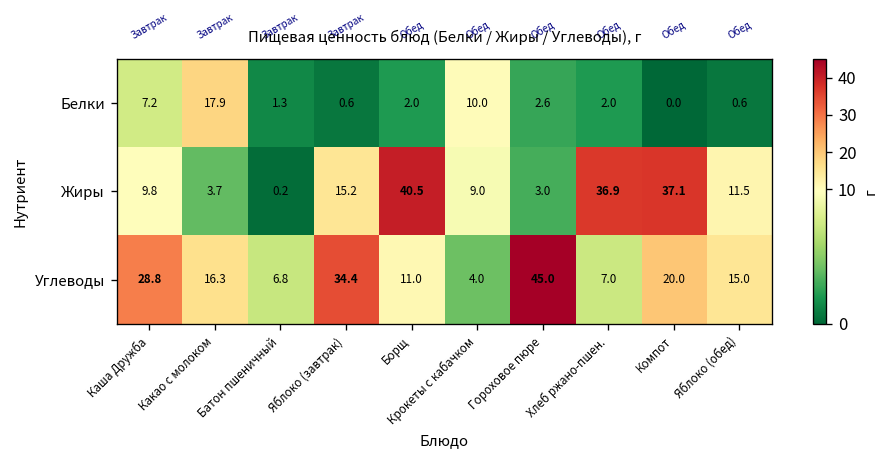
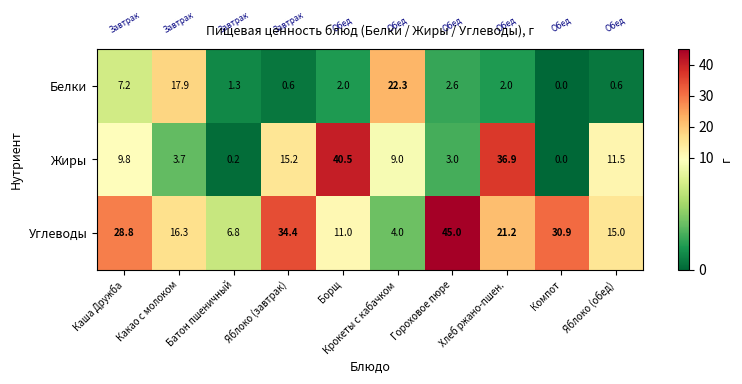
  {
    "Белки": {
      "Каша Дружба": 7.2,
      "Какао с молоком": 17.9,
      "Батон пшеничный": 1.3,
      "Яблоко (завтрак)": 0.6,
      "Борщ": 2.0,
-     "Крокеты с кабачком": 10.0,
+     "Крокеты с кабачком": 22.3,
      "Гороховое пюре": 2.6,
      "Хлеб ржано-пшен.": 2.0,
      "Компот": 0.0,
      "Яблоко (обед)": 0.6
    },
    "Жиры": {
      "Каша Дружба": 9.8,
      "Какао с молоком": 3.7,
      "Батон пшеничный": 0.2,
      "Яблоко (завтрак)": 15.2,
      "Борщ": 40.5,
      "Крокеты с кабачком": 9.0,
      "Гороховое пюре": 3.0,
      "Хлеб ржано-пшен.": 36.9,
-     "Компот": 37.1,
+     "Компот": 0.0,
      "Яблоко (обед)": 11.5
    },
    "Углеводы": {
      "Каша Дружба": 28.8,
      "Какао с молоком": 16.3,
      "Батон пшеничный": 6.8,
      "Яблоко (завтрак)": 34.4,
      "Борщ": 11.0,
      "Крокеты с кабачком": 4.0,
      "Гороховое пюре": 45.0,
-     "Хлеб ржано-пшен.": 7.0,
-     "Компот": 20.0,
+     "Хлеб ржано-пшен.": 21.2,
+     "Компот": 30.9,
      "Яблоко (обед)": 15.0
    }
  }
